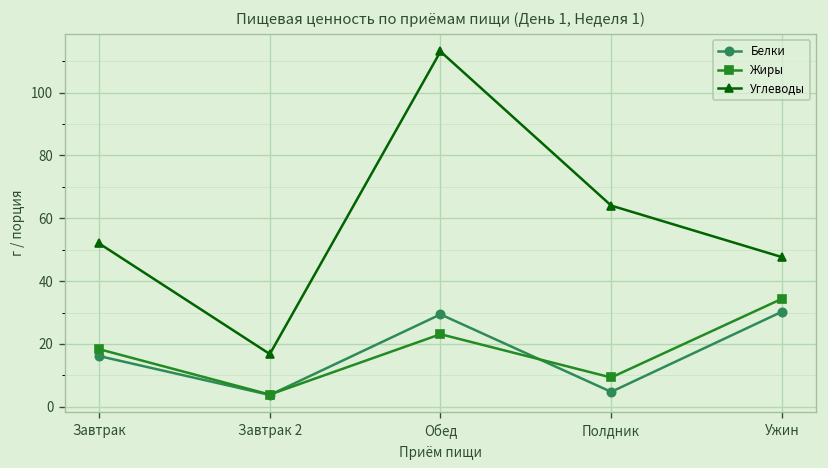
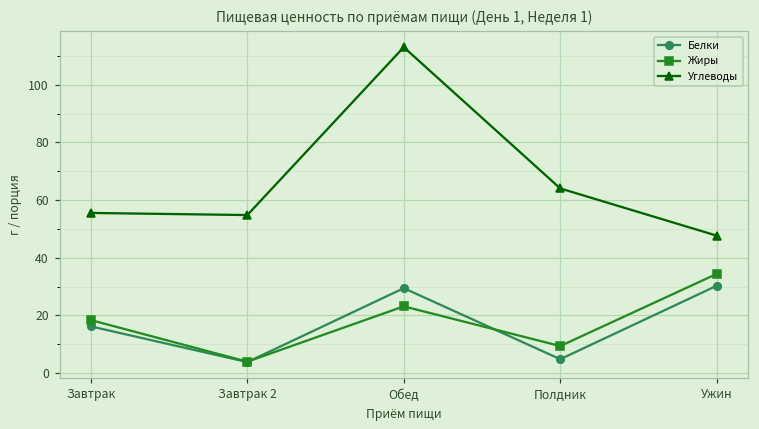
  {
    "Углеводы": {
-     "Завтрак": 52,
-     "Завтрак 2": 17,
+     "Завтрак": 56,
+     "Завтрак 2": 55,
      "Обед": 113,
      "Полдник": 64,
      "Ужин": 48
    }
  }
